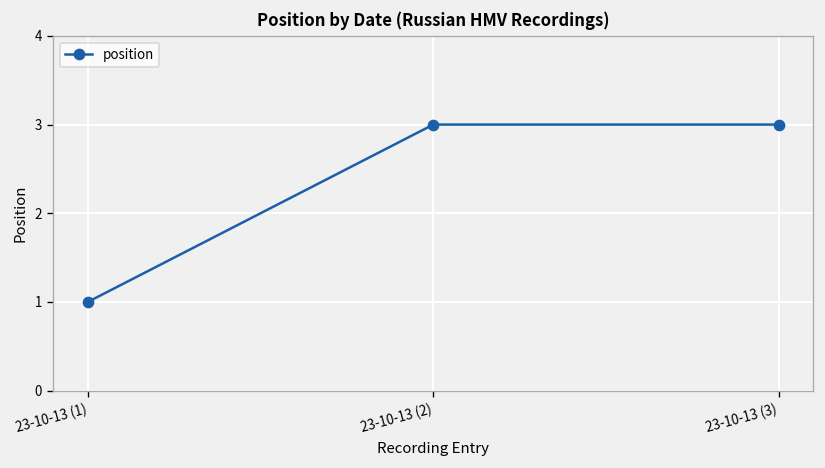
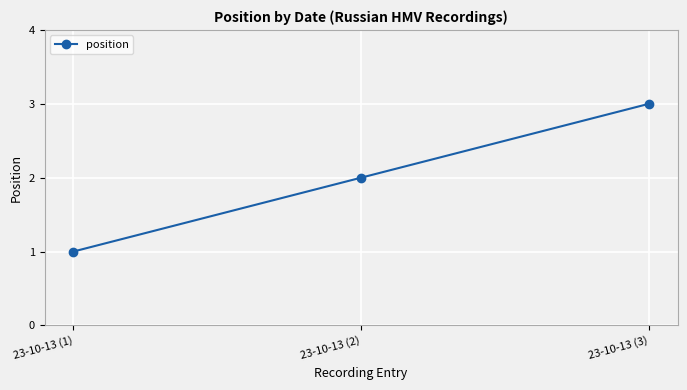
  {
    "23-10-13 (1)": 1,
-   "23-10-13 (2)": 3,
+   "23-10-13 (2)": 2,
    "23-10-13 (3)": 3
  }
